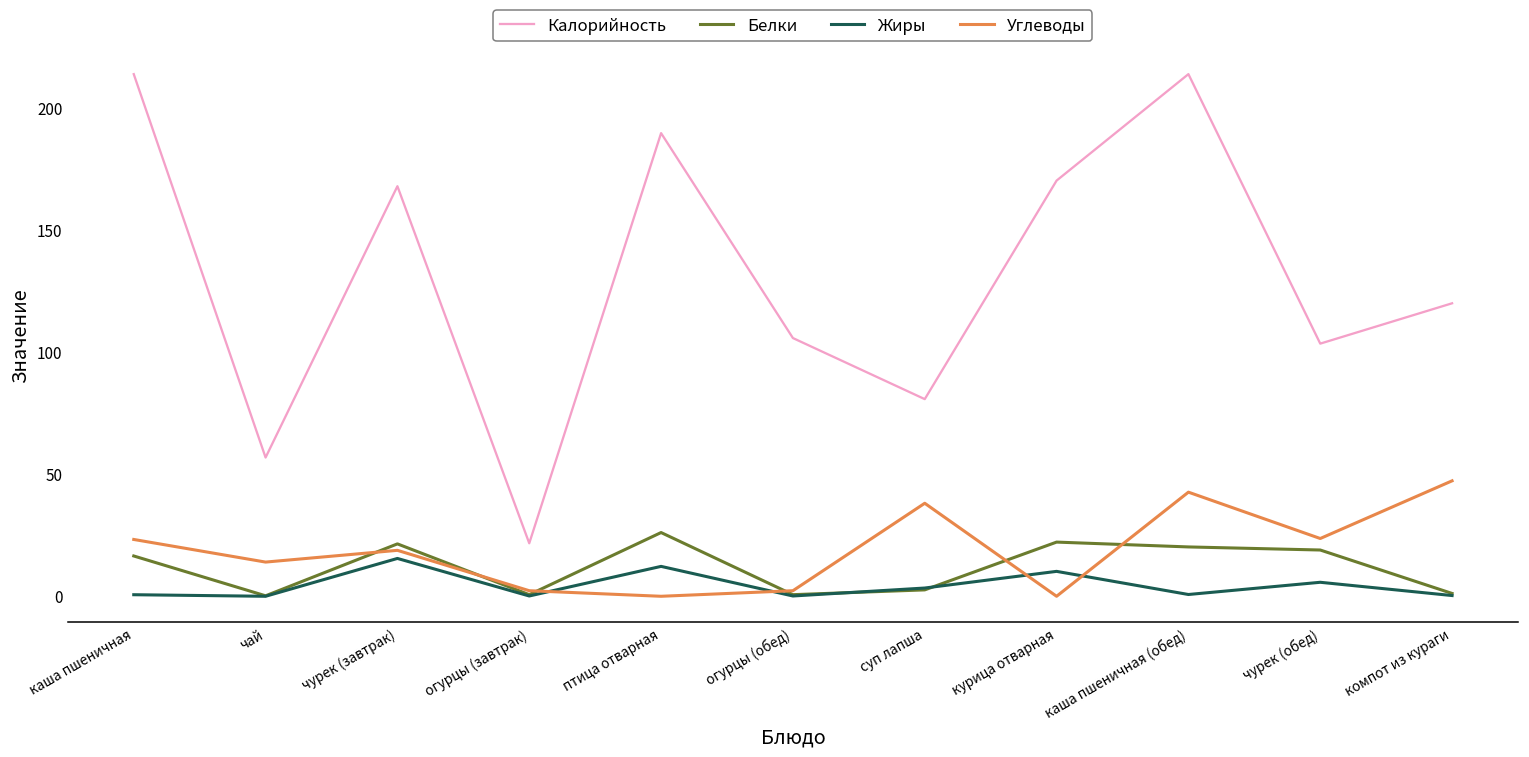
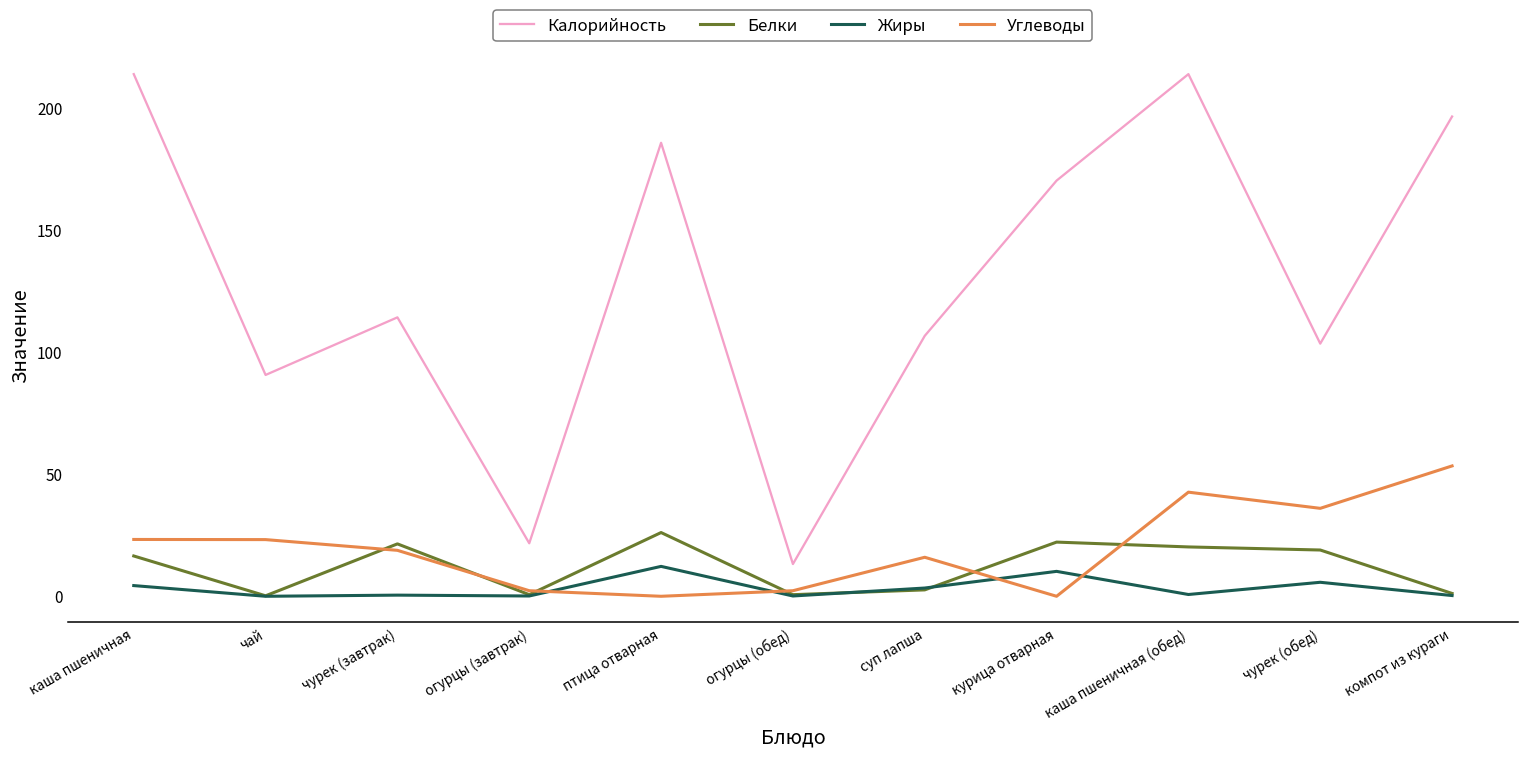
  {
    "Калорийность": {
      "каша пшеничная": 214,
-     "чай": 57,
-     "чурек (завтрак)": 168,
+     "чай": 91,
+     "чурек (завтрак)": 114,
      "огурцы (завтрак)": 22,
-     "птица отварная": 190,
-     "огурцы (обед)": 106,
-     "суп лапша": 81,
+     "птица отварная": 186,
+     "огурцы (обед)": 13,
+     "суп лапша": 107,
      "курица отварная": 170,
      "каша пшеничная (обед)": 214,
      "чурек (обед)": 103,
-     "компот из кураги": 120
+     "компот из кураги": 196
    },
    "Белки": {
      "каша пшеничная": 17,
      "чурек (завтрак)": 21,
      "птица отварная": 26,
      "курица отварная": 22,
      "каша пшеничная (обед)": 20,
      "чурек (обед)": 19
    },
    "Жиры": {
-     "каша пшеничная": 1,
-     "чурек (завтрак)": 15,
+     "каша пшеничная": 4,
+     "чурек (завтрак)": 0,
      "птица отварная": 12,
      "курица отварная": 10,
      "каша пшеничная (обед)": 1,
      "чурек (обед)": 6
    },
    "Углеводы": {
      "каша пшеничная": 23,
-     "чай": 14,
+     "чай": 23,
      "чурек (завтрак)": 19,
      "огурцы (завтрак)": 2,
      "птица отварная": 0,
      "огурцы (обед)": 2,
-     "суп лапша": 38,
+     "суп лапша": 16,
      "курица отварная": 0,
      "каша пшеничная (обед)": 43,
-     "чурек (обед)": 24,
-     "компот из кураги": 47
+     "чурек (обед)": 36,
+     "компот из кураги": 53
    }
  }
